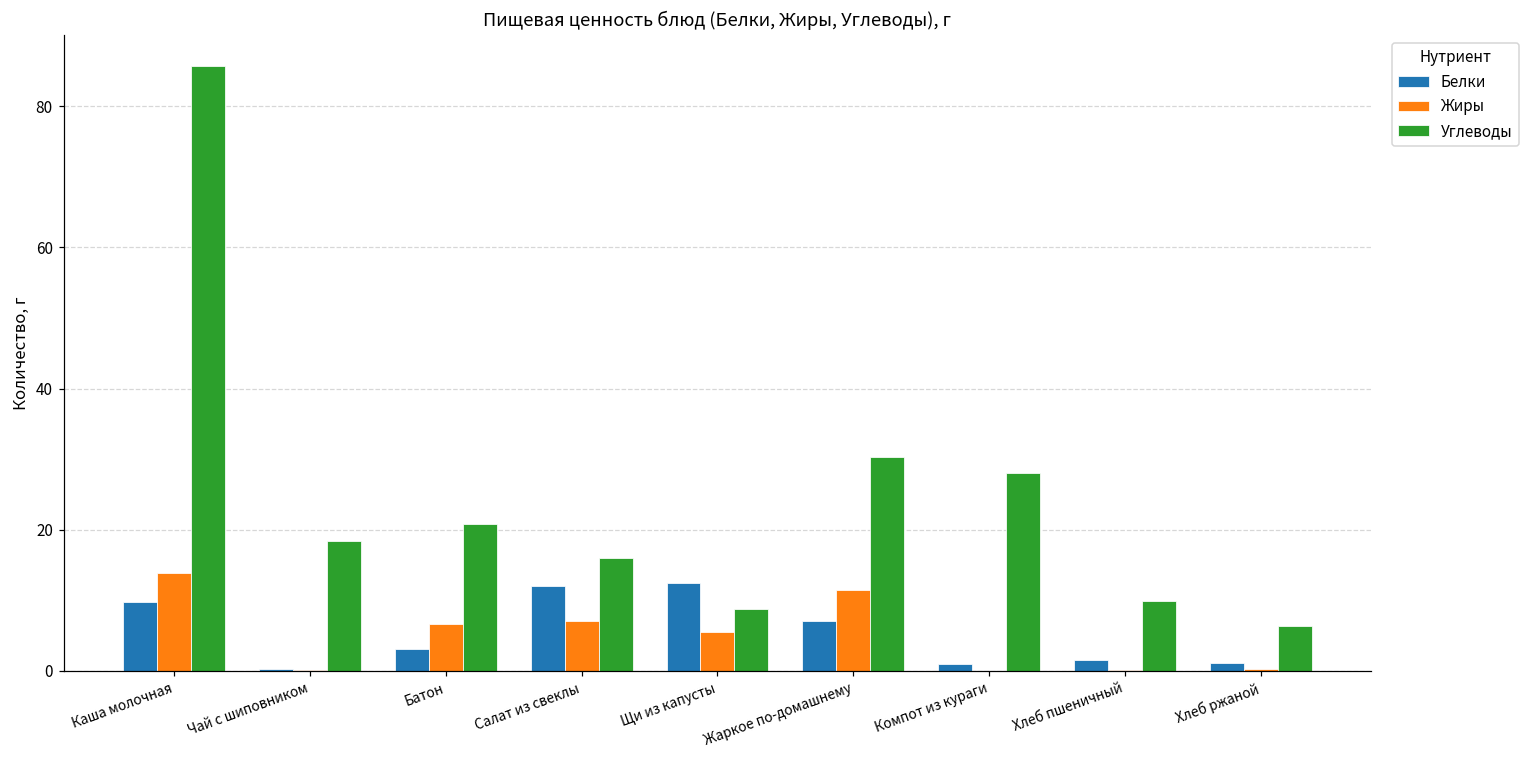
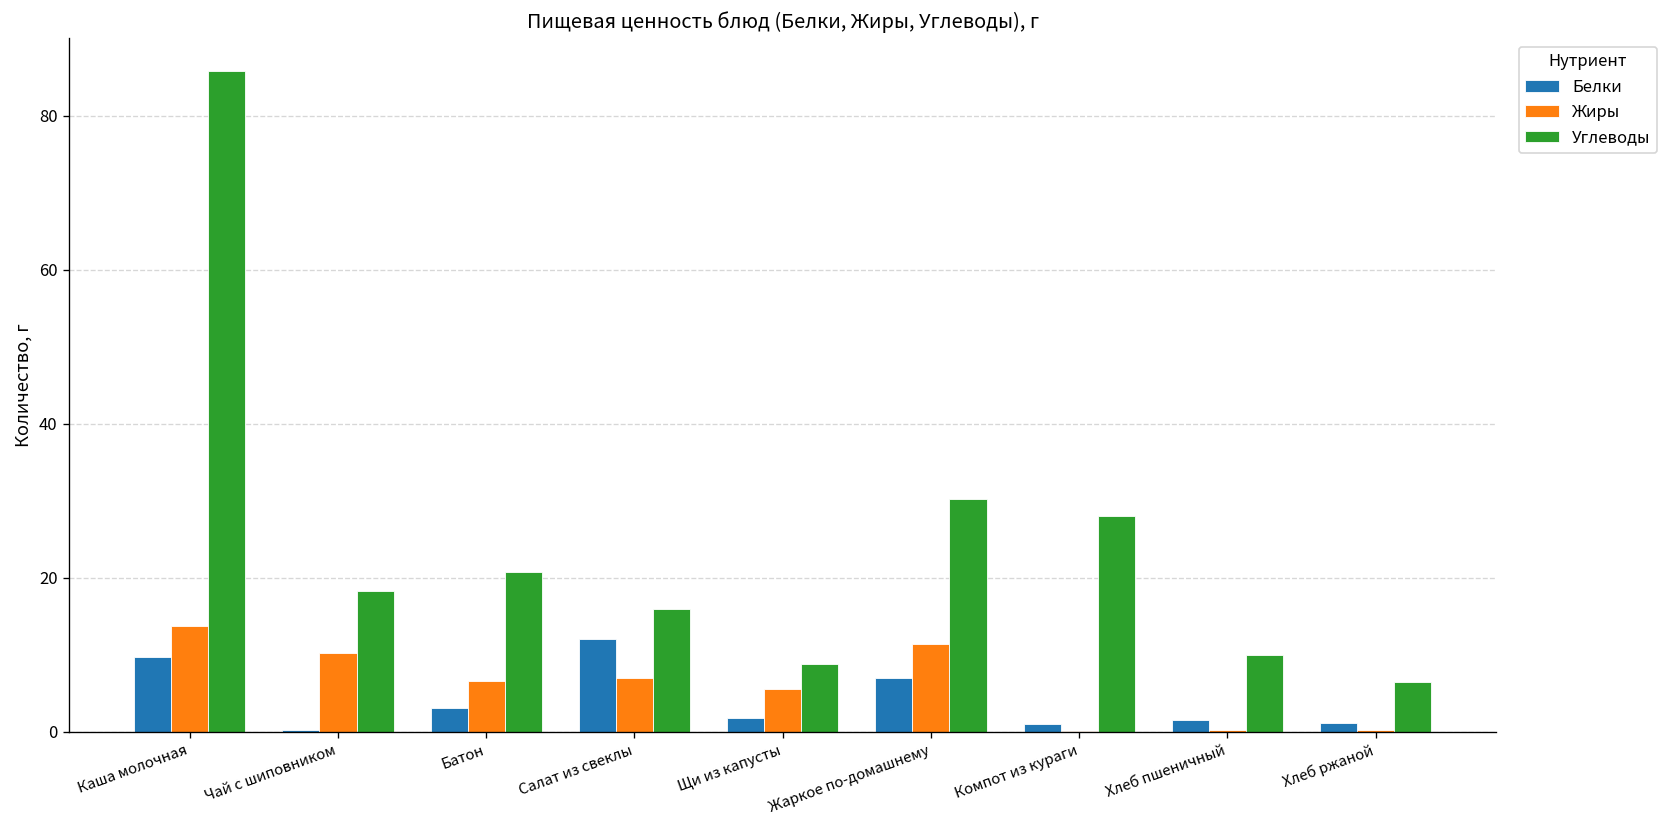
  {
    "Белки": {
      "Каша молочная": 10,
      "Батон": 3,
      "Салат из свеклы": 12,
-     "Щи из капусты": 12,
+     "Щи из капусты": 2,
      "Жаркое по-домашнему": 7,
      "Компот из кураги": 1,
      "Хлеб пшеничный": 2,
      "Хлеб ржаной": 1
    },
    "Жиры": {
      "Каша молочная": 14,
-     "Чай с шиповником": 0,
+     "Чай с шиповником": 10,
      "Батон": 7,
      "Салат из свеклы": 7,
      "Щи из капусты": 6,
      "Жаркое по-домашнему": 11
    },
    "Углеводы": {
      "Каша молочная": 86,
      "Чай с шиповником": 18,
      "Батон": 21,
      "Салат из свеклы": 16,
      "Щи из капусты": 9,
      "Жаркое по-домашнему": 30,
      "Компот из кураги": 28,
      "Хлеб пшеничный": 10,
      "Хлеб ржаной": 6
    }
  }
